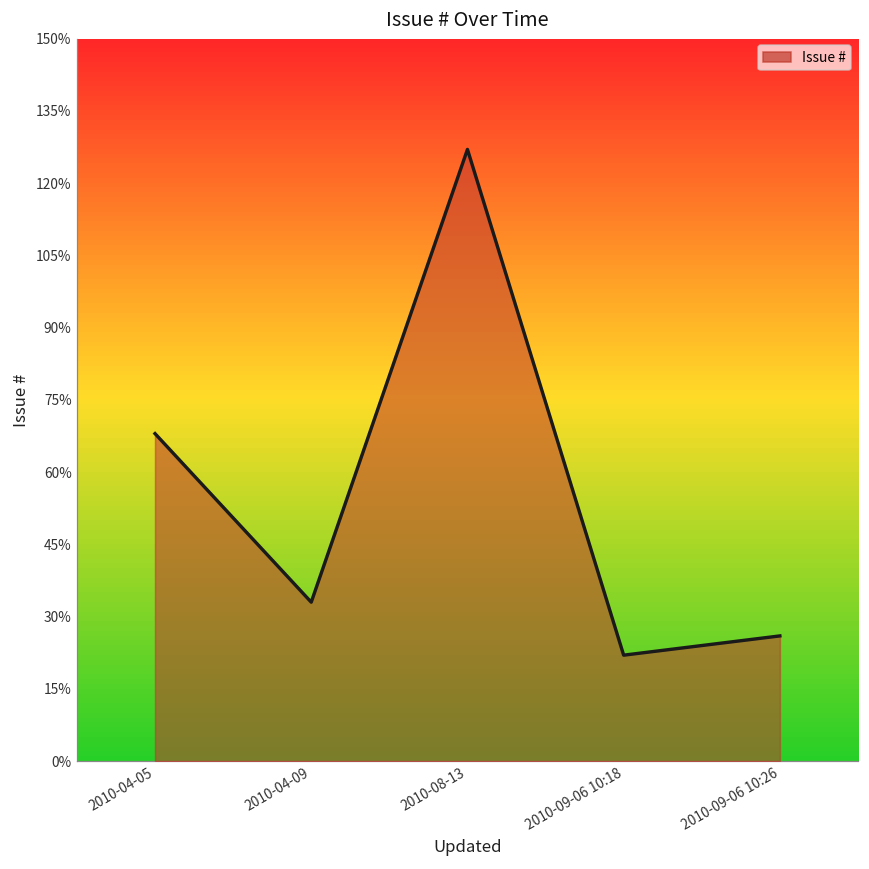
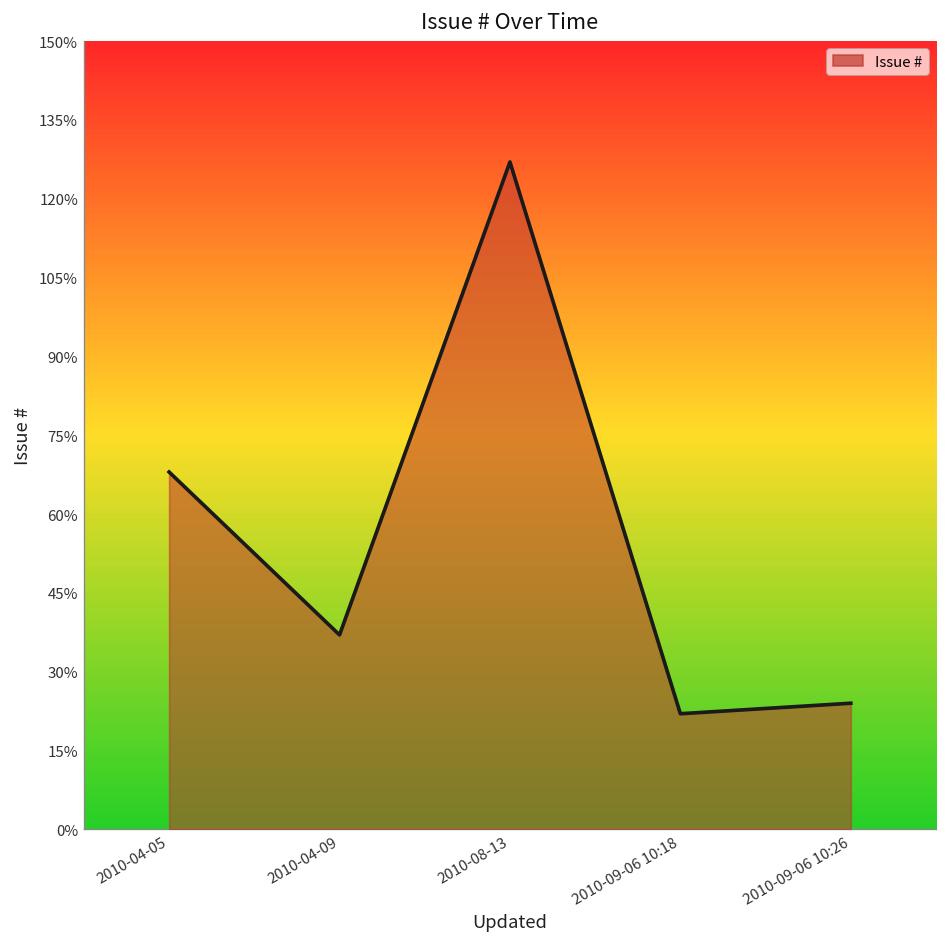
  {
    "2010-04-05": "68%",
-   "2010-04-09": "33%",
+   "2010-04-09": "37%",
    "2010-08-13": "127%",
    "2010-09-06 10:18": "22%",
-   "2010-09-06 10:26": "26%"
+   "2010-09-06 10:26": "24%"
  }
